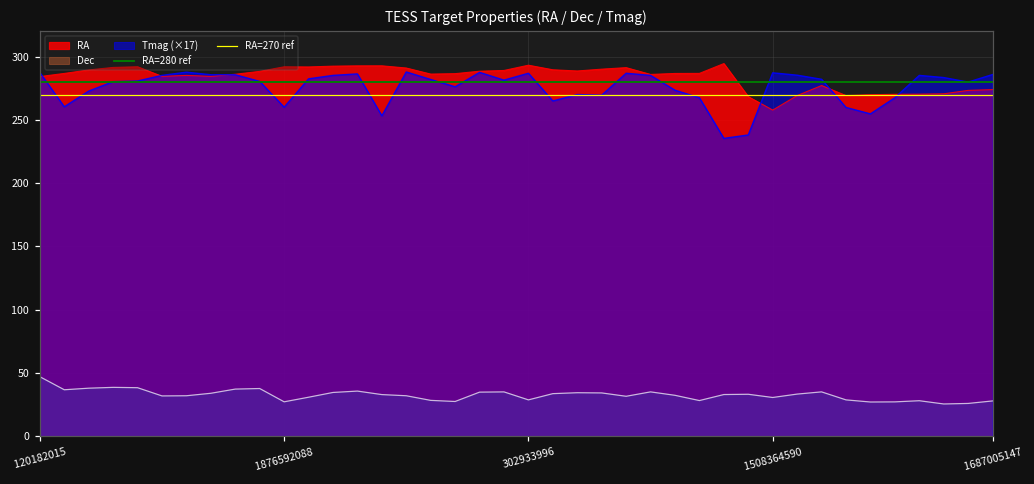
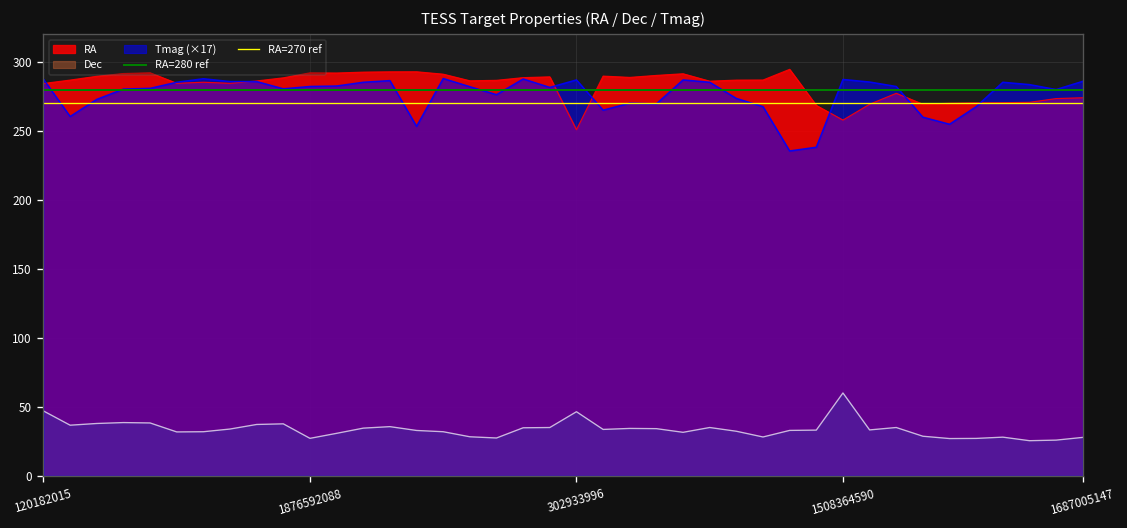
  {
    "RA": {
      "120182015": 284,
-     "302933996": 293,
+     "302933996": 251,
      "1508364590": 258,
      "1687005147": 274
    },
    "Dec": {
      "120182015": 47,
      "1876592088": 27,
-     "302933996": 29,
-     "1508364590": 31,
+     "302933996": 46,
+     "1508364590": 60,
      "1687005147": 28
    },
    "Tmag (×17)": {
      "120182015": 287,
-     "1876592088": 260,
+     "1876592088": 282,
      "302933996": 287,
      "1508364590": 287,
      "1687005147": 286
    }
  }
